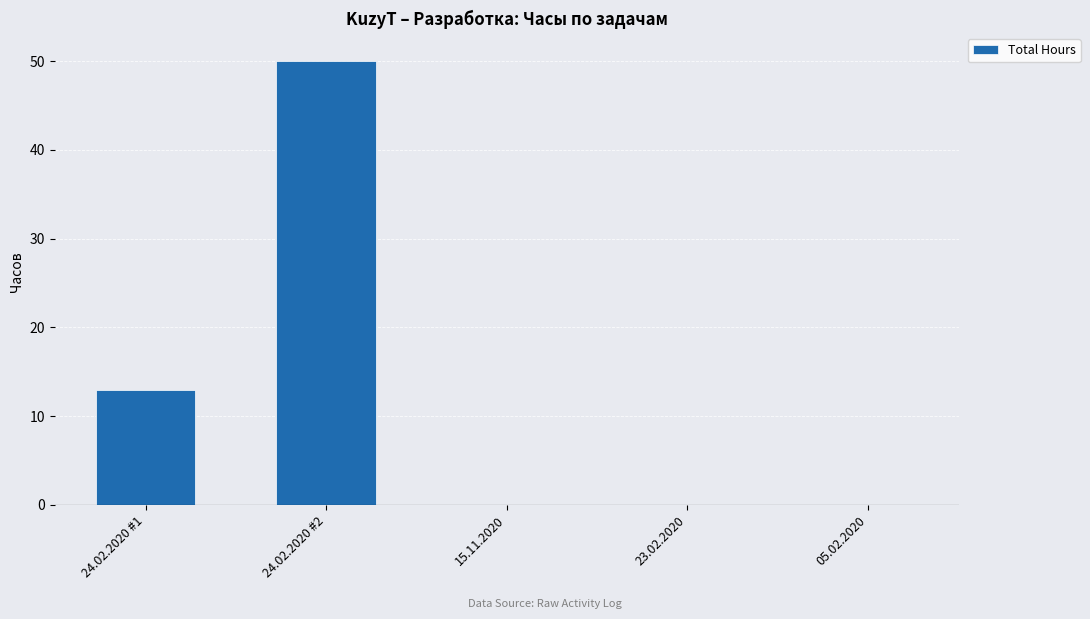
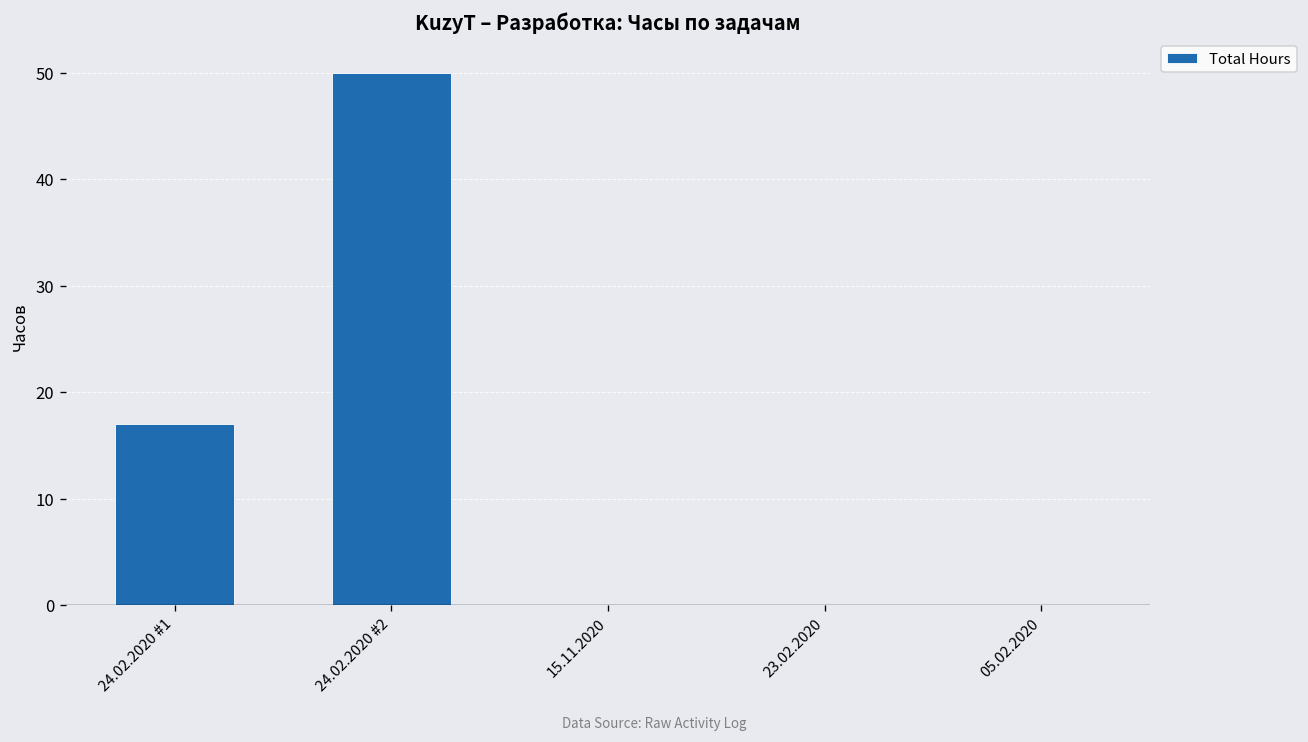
  {
-   "24.02.2020 #1": 13,
+   "24.02.2020 #1": 17,
    "24.02.2020 #2": 50,
    "15.11.2020": 0,
    "23.02.2020": 0,
    "05.02.2020": 0
  }
